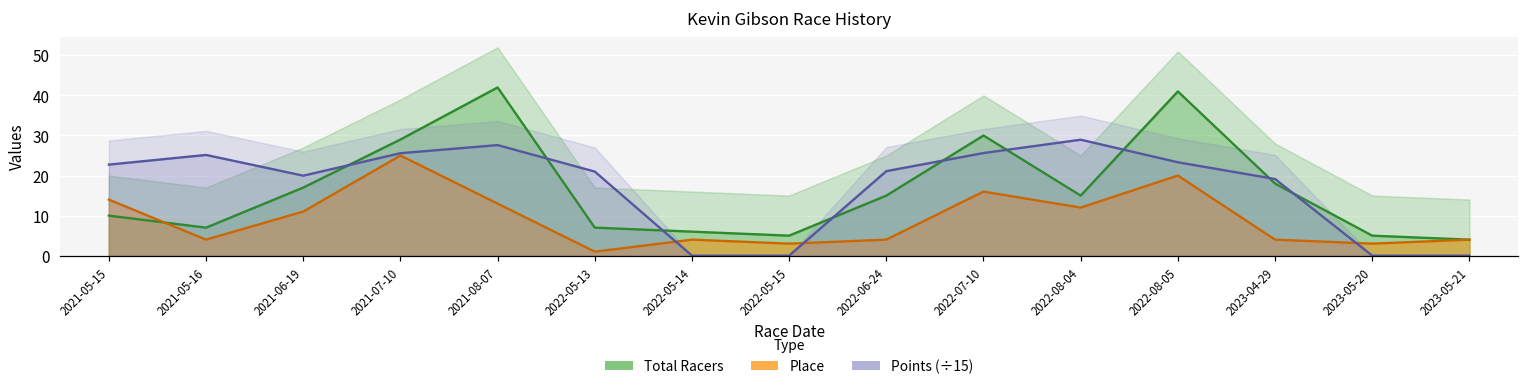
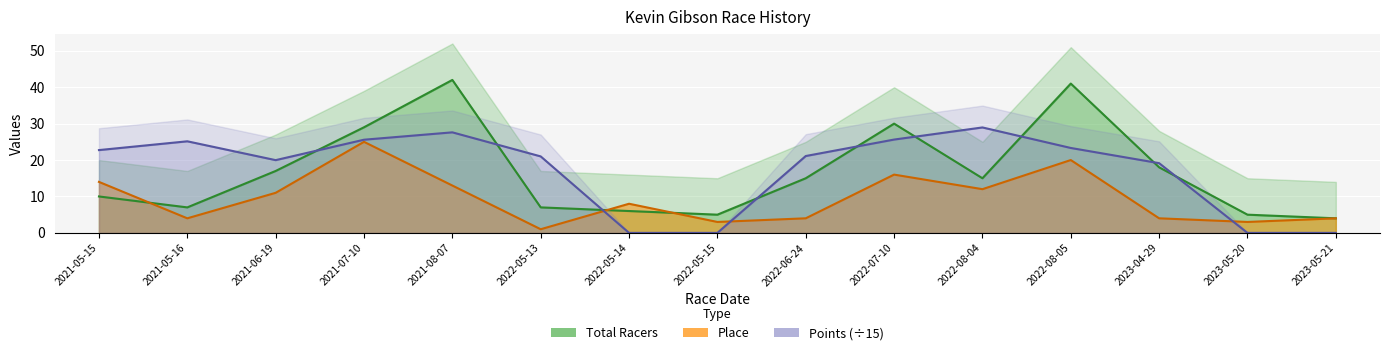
  {
    "Place": {
      "2021-05-15": 14,
      "2021-05-16": 4,
      "2021-06-19": 11,
      "2021-08-07": 13,
      "2022-05-13": 1,
-     "2022-05-14": 4,
+     "2022-05-14": 8,
      "2022-05-15": 3,
      "2022-06-24": 4,
      "2022-07-10": 16,
      "2022-08-04": 12,
      "2022-08-05": 20,
      "2023-04-29": 4,
      "2023-05-20": 3
    }
  }
